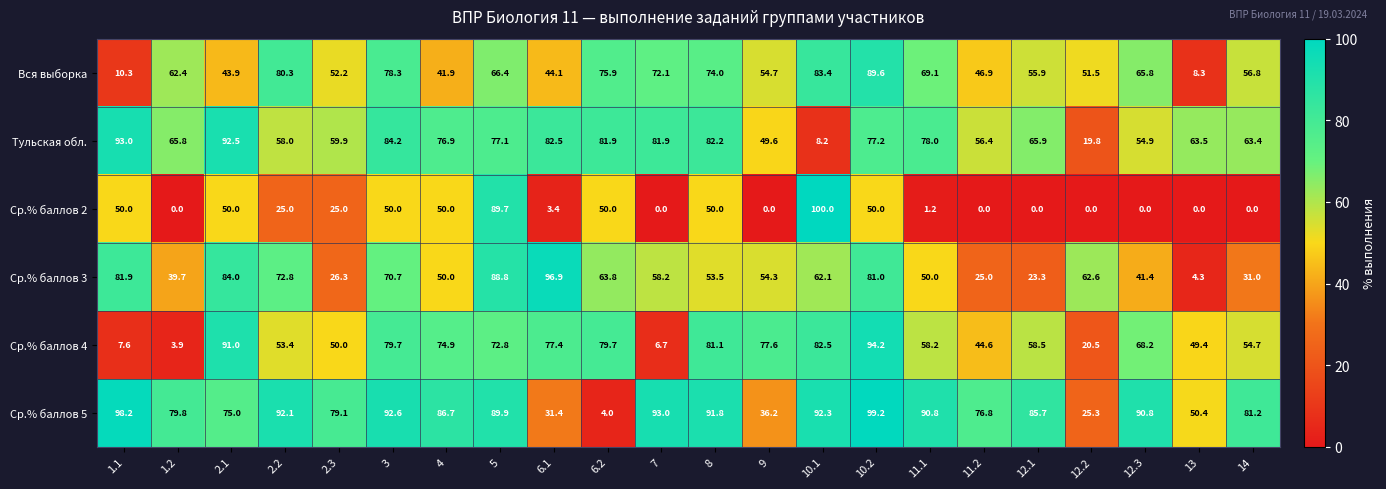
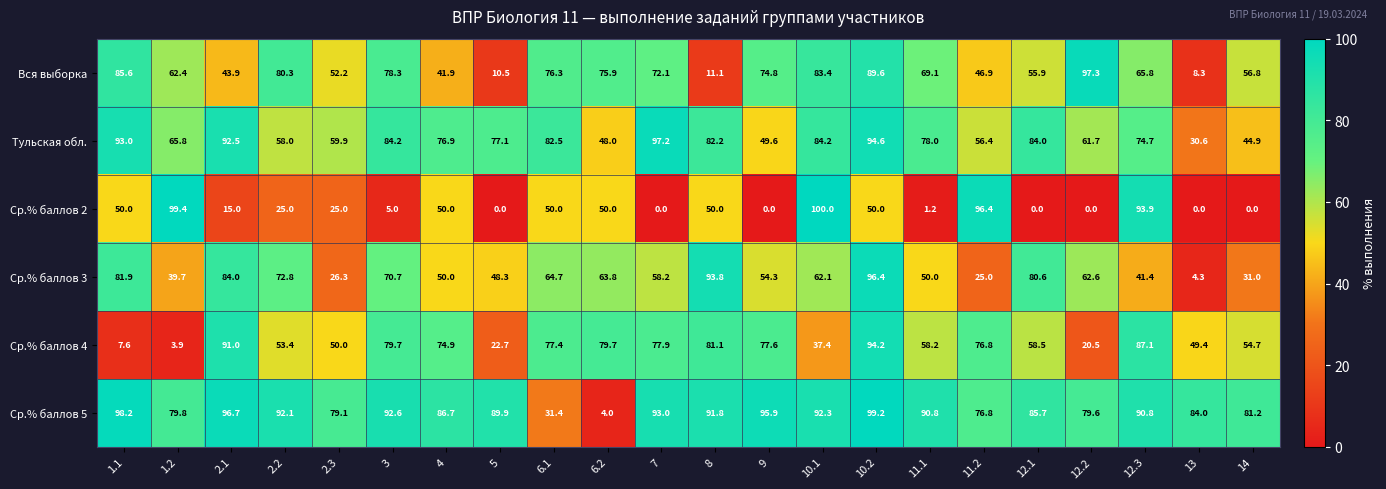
  {
    "Вся выборка": {
-     "1.1": 10.3,
+     "1.1": 85.6,
      "1.2": 62.4,
      "2.1": 43.9,
      "2.2": 80.3,
      "2.3": 52.2,
      "3": 78.3,
      "4": 41.9,
-     "5": 66.4,
-     "6.1": 44.1,
+     "5": 10.5,
+     "6.1": 76.3,
      "6.2": 75.9,
      "7": 72.1,
-     "8": 74.0,
-     "9": 54.7,
+     "8": 11.1,
+     "9": 74.8,
      "10.1": 83.4,
      "10.2": 89.6,
      "11.1": 69.1,
      "11.2": 46.9,
      "12.1": 55.9,
-     "12.2": 51.5,
+     "12.2": 97.3,
      "12.3": 65.8,
      "13": 8.3,
      "14": 56.8
    },
    "Тульская обл.": {
      "1.1": 93.0,
      "1.2": 65.8,
      "2.1": 92.5,
      "2.2": 58.0,
      "2.3": 59.9,
      "3": 84.2,
      "4": 76.9,
      "5": 77.1,
      "6.1": 82.5,
-     "6.2": 81.9,
-     "7": 81.9,
+     "6.2": 48.0,
+     "7": 97.2,
      "8": 82.2,
      "9": 49.6,
-     "10.1": 8.2,
-     "10.2": 77.2,
+     "10.1": 84.2,
+     "10.2": 94.6,
      "11.1": 78.0,
      "11.2": 56.4,
-     "12.1": 65.9,
-     "12.2": 19.8,
-     "12.3": 54.9,
-     "13": 63.5,
-     "14": 63.4
+     "12.1": 84.0,
+     "12.2": 61.7,
+     "12.3": 74.7,
+     "13": 30.6,
+     "14": 44.9
    },
    "Ср.% баллов 2": {
      "1.1": 50.0,
-     "1.2": 0.0,
-     "2.1": 50.0,
+     "1.2": 99.4,
+     "2.1": 15.0,
      "2.2": 25.0,
      "2.3": 25.0,
-     "3": 50.0,
+     "3": 5.0,
      "4": 50.0,
-     "5": 89.7,
-     "6.1": 3.4,
+     "5": 0.0,
+     "6.1": 50.0,
      "6.2": 50.0,
      "7": 0.0,
      "8": 50.0,
      "9": 0.0,
      "10.1": 100.0,
      "10.2": 50.0,
      "11.1": 1.2,
-     "11.2": 0.0,
+     "11.2": 96.4,
      "12.1": 0.0,
      "12.2": 0.0,
-     "12.3": 0.0,
+     "12.3": 93.9,
      "13": 0.0,
      "14": 0.0
    },
    "Ср.% баллов 3": {
      "1.1": 81.9,
      "1.2": 39.7,
      "2.1": 84.0,
      "2.2": 72.8,
      "2.3": 26.3,
      "3": 70.7,
      "4": 50.0,
-     "5": 88.8,
-     "6.1": 96.9,
+     "5": 48.3,
+     "6.1": 64.7,
      "6.2": 63.8,
      "7": 58.2,
-     "8": 53.5,
+     "8": 93.8,
      "9": 54.3,
      "10.1": 62.1,
-     "10.2": 81.0,
+     "10.2": 96.4,
      "11.1": 50.0,
      "11.2": 25.0,
-     "12.1": 23.3,
+     "12.1": 80.6,
      "12.2": 62.6,
      "12.3": 41.4,
      "13": 4.3,
      "14": 31.0
    },
    "Ср.% баллов 4": {
      "1.1": 7.6,
      "1.2": 3.9,
      "2.1": 91.0,
      "2.2": 53.4,
      "2.3": 50.0,
      "3": 79.7,
      "4": 74.9,
-     "5": 72.8,
+     "5": 22.7,
      "6.1": 77.4,
      "6.2": 79.7,
-     "7": 6.7,
+     "7": 77.9,
      "8": 81.1,
      "9": 77.6,
-     "10.1": 82.5,
+     "10.1": 37.4,
      "10.2": 94.2,
      "11.1": 58.2,
-     "11.2": 44.6,
+     "11.2": 76.8,
      "12.1": 58.5,
      "12.2": 20.5,
-     "12.3": 68.2,
+     "12.3": 87.1,
      "13": 49.4,
      "14": 54.7
    },
    "Ср.% баллов 5": {
      "1.1": 98.2,
      "1.2": 79.8,
-     "2.1": 75.0,
+     "2.1": 96.7,
      "2.2": 92.1,
      "2.3": 79.1,
      "3": 92.6,
      "4": 86.7,
      "5": 89.9,
      "6.1": 31.4,
      "6.2": 4.0,
      "7": 93.0,
      "8": 91.8,
-     "9": 36.2,
+     "9": 95.9,
      "10.1": 92.3,
      "10.2": 99.2,
      "11.1": 90.8,
      "11.2": 76.8,
      "12.1": 85.7,
-     "12.2": 25.3,
+     "12.2": 79.6,
      "12.3": 90.8,
-     "13": 50.4,
+     "13": 84.0,
      "14": 81.2
    }
  }
